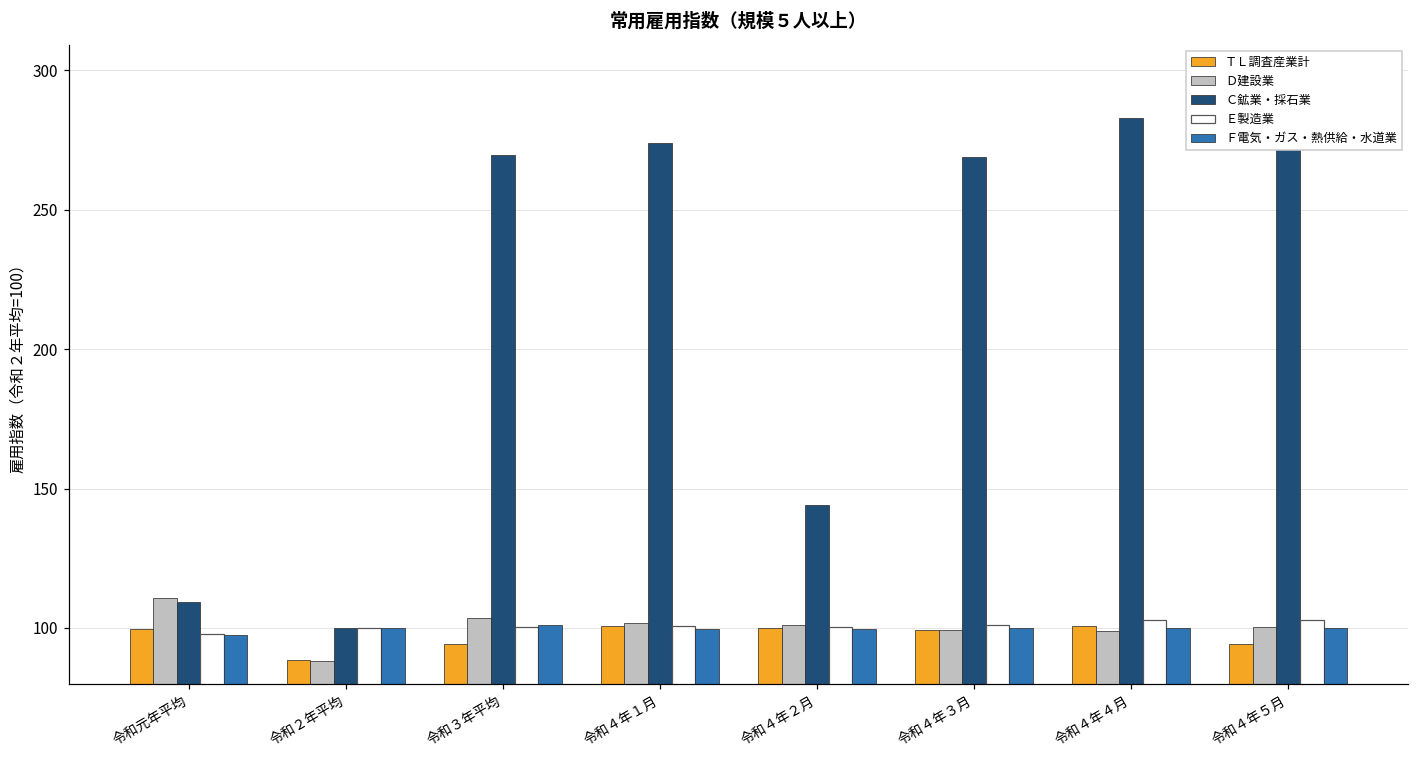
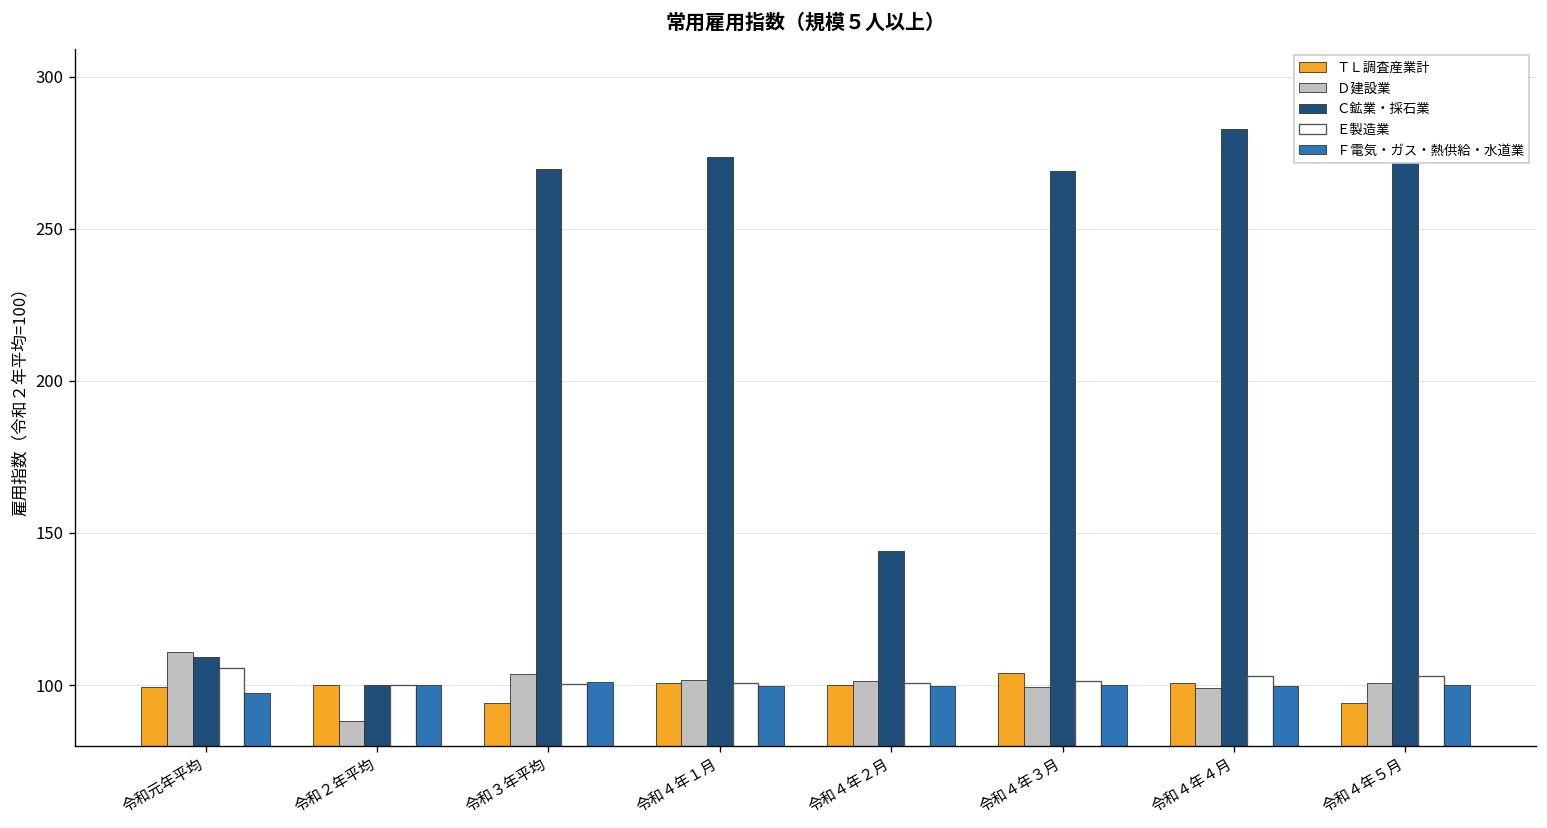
  {
    "ＴＬ調査産業計": {
      "令和元年平均": 100,
-     "令和２年平均": 89,
+     "令和２年平均": 100,
      "令和３年平均": 94,
      "令和４年１月": 101,
      "令和４年２月": 100,
-     "令和４年３月": 99,
+     "令和４年３月": 104,
      "令和４年４月": 101,
      "令和４年５月": 94
    },
    "Ｄ建設業": {
      "令和元年平均": 111,
      "令和２年平均": 88,
      "令和３年平均": 104,
      "令和４年１月": 102,
      "令和４年２月": 101,
      "令和４年３月": 99,
      "令和４年４月": 99,
      "令和４年５月": 101
    },
    "Ｃ鉱業・採石業": {
      "令和元年平均": 109,
      "令和２年平均": 100,
      "令和３年平均": 270,
      "令和４年１月": 274,
      "令和４年２月": 144,
      "令和４年３月": 269,
      "令和４年４月": 283
    },
    "Ｅ製造業": {
-     "令和元年平均": 98,
+     "令和元年平均": 106,
      "令和２年平均": 100,
      "令和３年平均": 100,
      "令和４年１月": 101,
      "令和４年２月": 101,
      "令和４年３月": 101,
      "令和４年４月": 103,
      "令和４年５月": 103
    },
    "Ｆ電気・ガス・熱供給・水道業": {
      "令和元年平均": 97,
      "令和２年平均": 100,
      "令和３年平均": 101,
      "令和４年１月": 100,
      "令和４年２月": 100,
      "令和４年３月": 100,
      "令和４年４月": 100,
      "令和４年５月": 100
    }
  }
